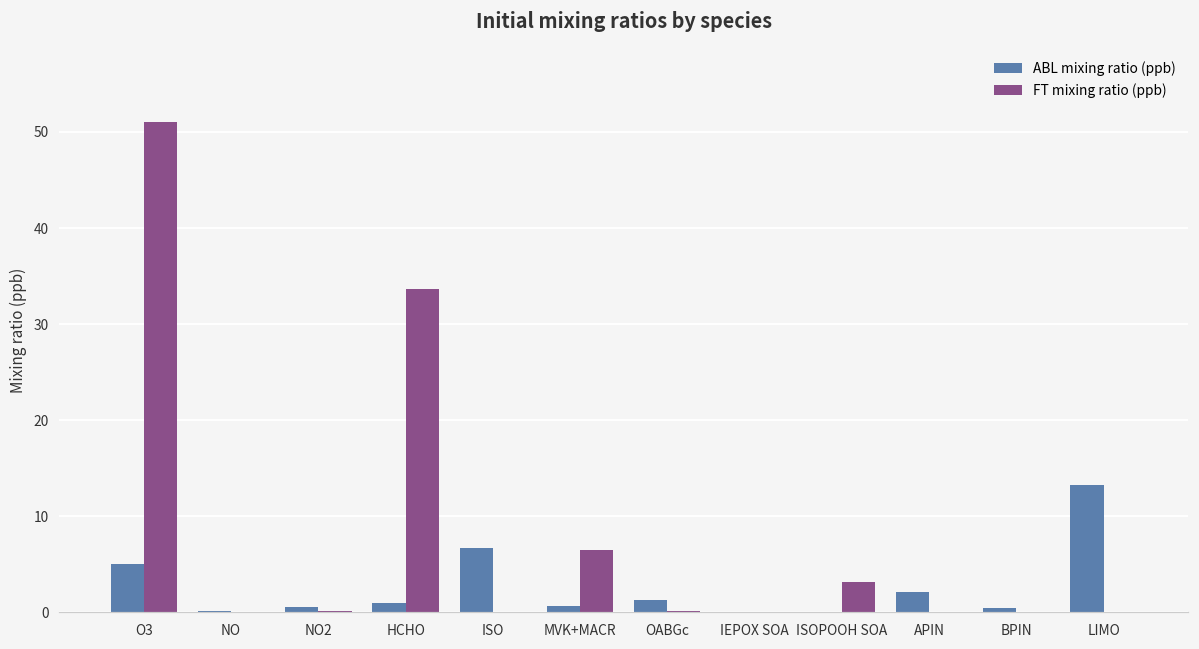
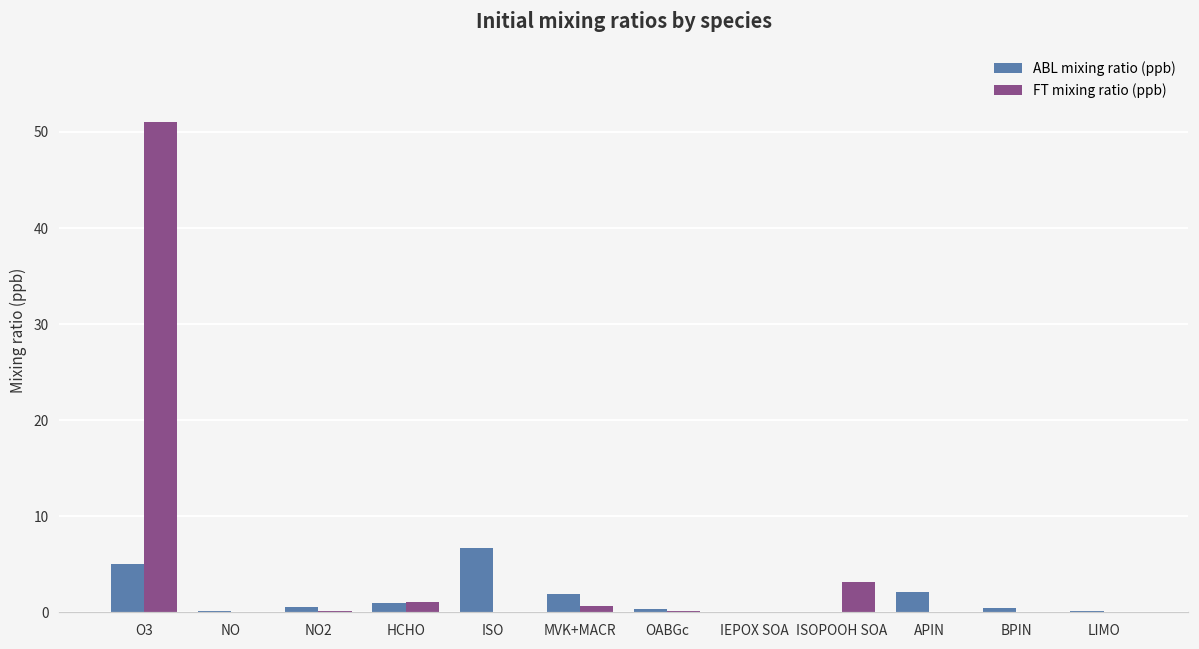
  {
    "ABL mixing ratio (ppb)": {
      "O3": 5,
      "NO2": 1,
      "HCHO": 1,
      "ISO": 7,
-     "MVK+MACR": 1,
-     "OABGc": 1,
+     "MVK+MACR": 2,
+     "OABGc": 0,
      "APIN": 2,
      "BPIN": 0,
-     "LIMO": 13
+     "LIMO": 0
    },
    "FT mixing ratio (ppb)": {
      "O3": 51,
-     "HCHO": 34,
+     "HCHO": 1,
      "ISO": 0,
-     "MVK+MACR": 7,
+     "MVK+MACR": 1,
      "ISOPOOH SOA": 3,
      "APIN": 0,
      "BPIN": 0,
      "LIMO": 0
    }
  }
